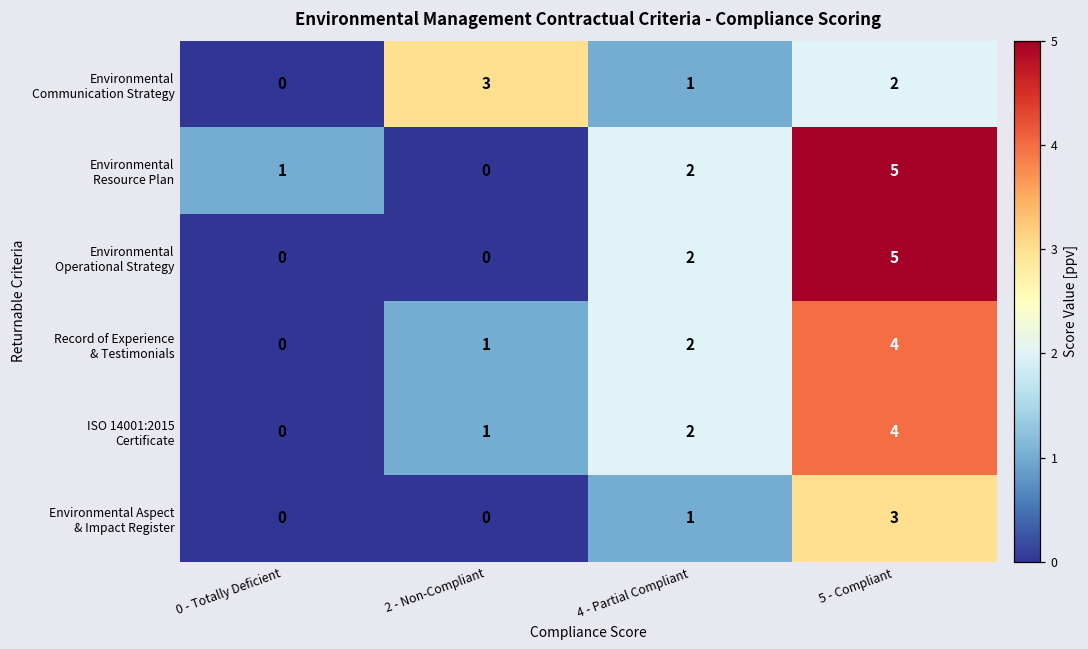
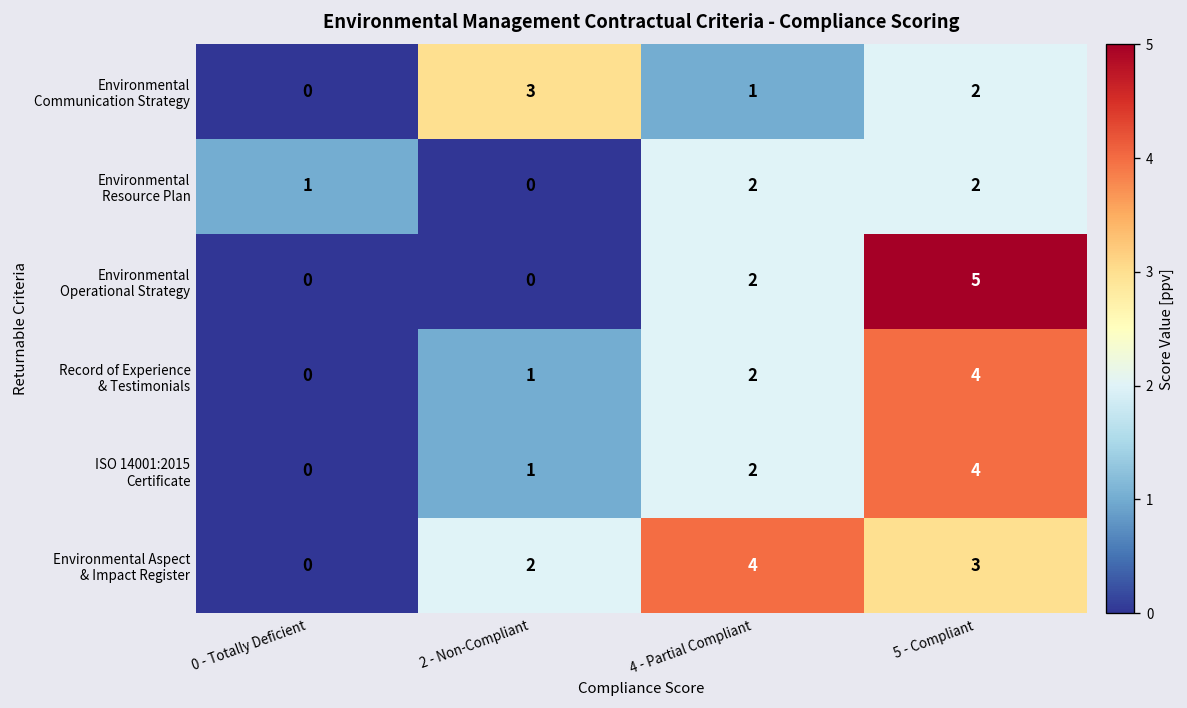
  {
    "Environmental Communication Strategy": {
      "0 - Totally Deficient": 0,
      "2 - Non-Compliant": 3,
      "4 - Partial Compliant": 1,
      "5 - Compliant": 2
    },
    "Environmental Resource Plan": {
      "0 - Totally Deficient": 1,
      "2 - Non-Compliant": 0,
      "4 - Partial Compliant": 2,
-     "5 - Compliant": 5
+     "5 - Compliant": 2
    },
    "Environmental Operational Strategy": {
      "0 - Totally Deficient": 0,
      "2 - Non-Compliant": 0,
      "4 - Partial Compliant": 2,
      "5 - Compliant": 5
    },
    "Record of Experience & Testimonials": {
      "0 - Totally Deficient": 0,
      "2 - Non-Compliant": 1,
      "4 - Partial Compliant": 2,
      "5 - Compliant": 4
    },
    "ISO 14001:2015 Certificate": {
      "0 - Totally Deficient": 0,
      "2 - Non-Compliant": 1,
      "4 - Partial Compliant": 2,
      "5 - Compliant": 4
    },
    "Environmental Aspect & Impact Register": {
      "0 - Totally Deficient": 0,
-     "2 - Non-Compliant": 0,
-     "4 - Partial Compliant": 1,
+     "2 - Non-Compliant": 2,
+     "4 - Partial Compliant": 4,
      "5 - Compliant": 3
    }
  }
